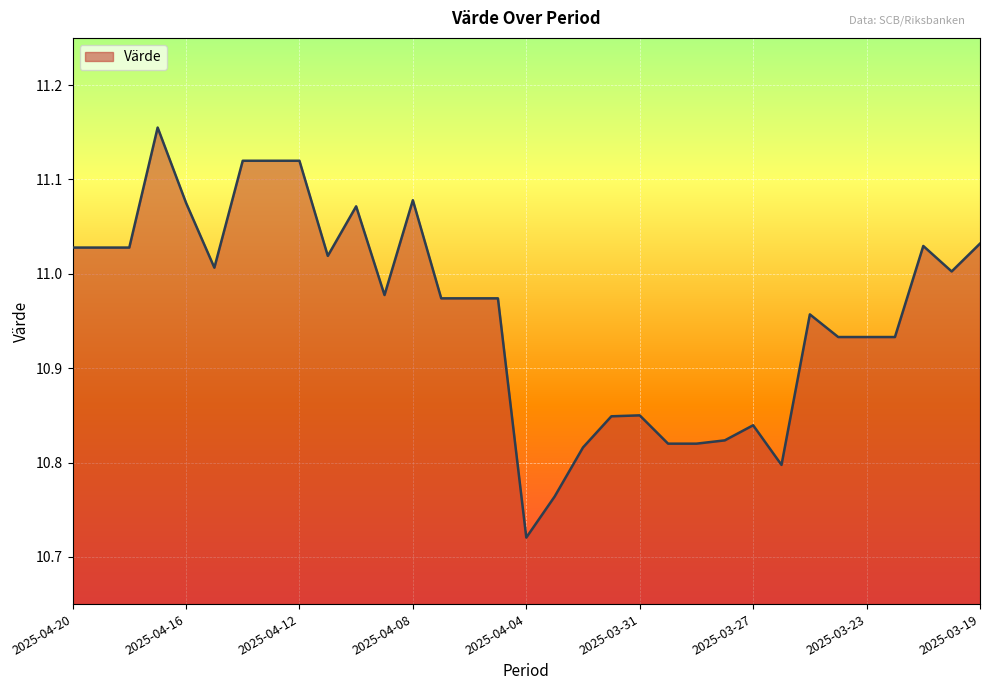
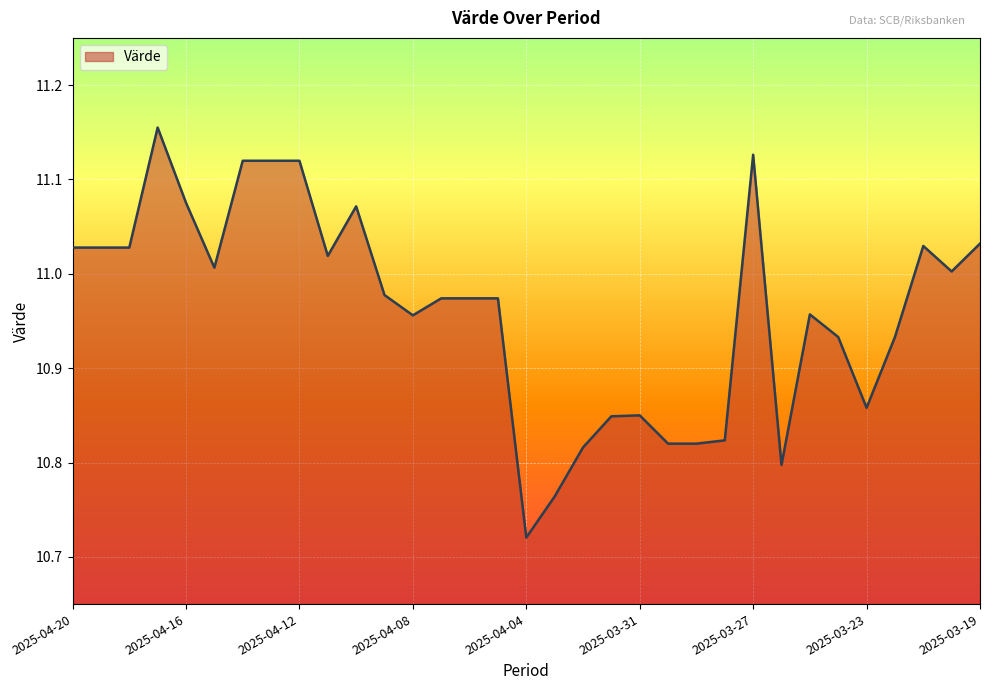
  {
    "2025-04-20": 11.03,
    "2025-04-16": 11.08,
    "2025-04-12": 11.12,
-   "2025-04-08": 11.08,
+   "2025-04-08": 10.96,
    "2025-04-04": 10.72,
    "2025-03-31": 10.85,
-   "2025-03-27": 10.84,
-   "2025-03-23": 10.93,
+   "2025-03-27": 11.13,
+   "2025-03-23": 10.86,
    "2025-03-19": 11.03
  }
